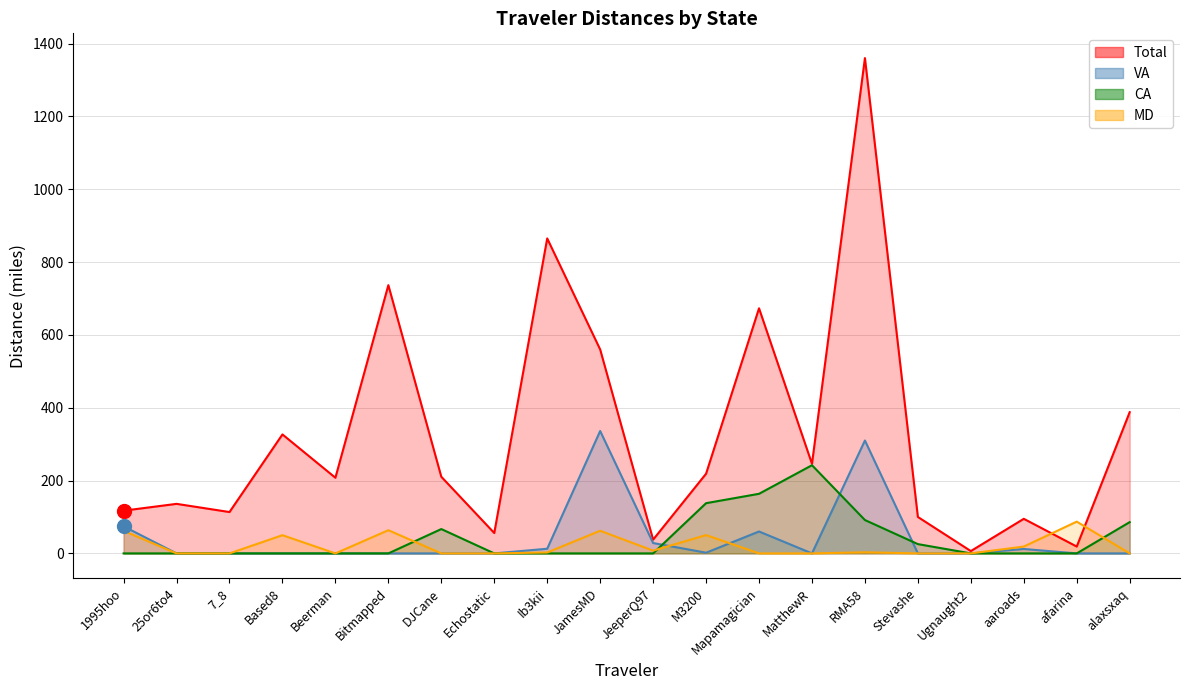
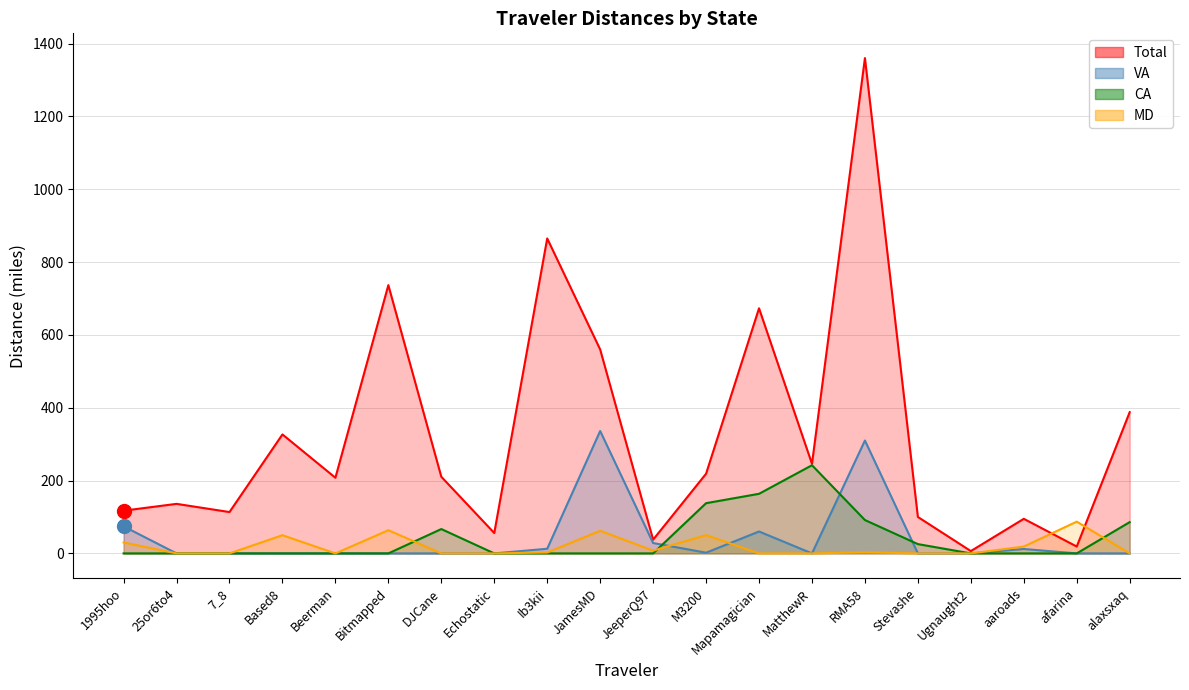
  {
    "MD": {
-     "1995hoo": 60,
+     "1995hoo": 30,
      "Based8": 50,
      "Bitmapped": 60,
      "JamesMD": 60,
      "JeeperQ97": 10,
      "M3200": 50,
      "Mapamagician": 0,
      "RMA58": 0,
      "afarina": 90
    }
  }
